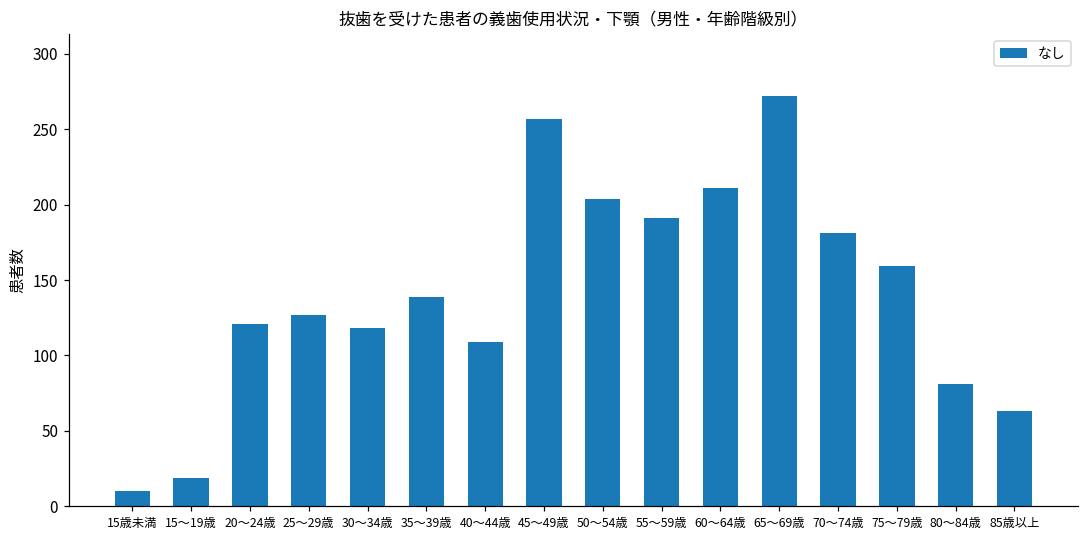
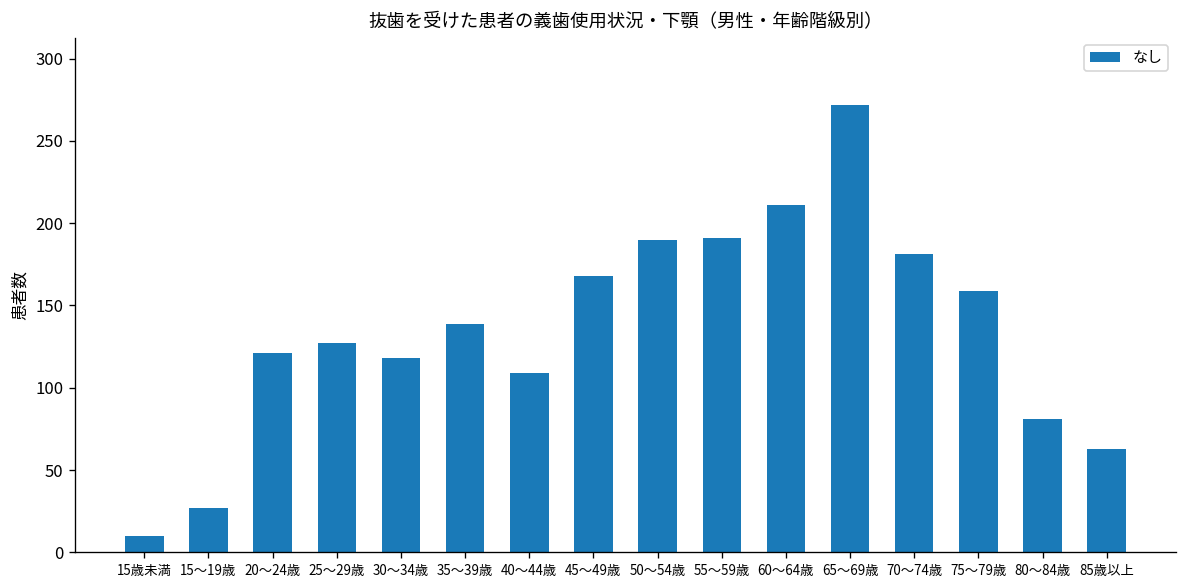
  {
    "15歳未満": 10,
-   "15～19歳": 19,
+   "15～19歳": 27,
    "20～24歳": 121,
    "25～29歳": 127,
    "30～34歳": 118,
    "35～39歳": 139,
    "40～44歳": 109,
-   "45～49歳": 257,
-   "50～54歳": 204,
+   "45～49歳": 168,
+   "50～54歳": 190,
    "55～59歳": 191,
    "60～64歳": 211,
    "65～69歳": 272,
    "70～74歳": 181,
    "75～79歳": 159,
    "80～84歳": 81,
    "85歳以上": 63
  }
